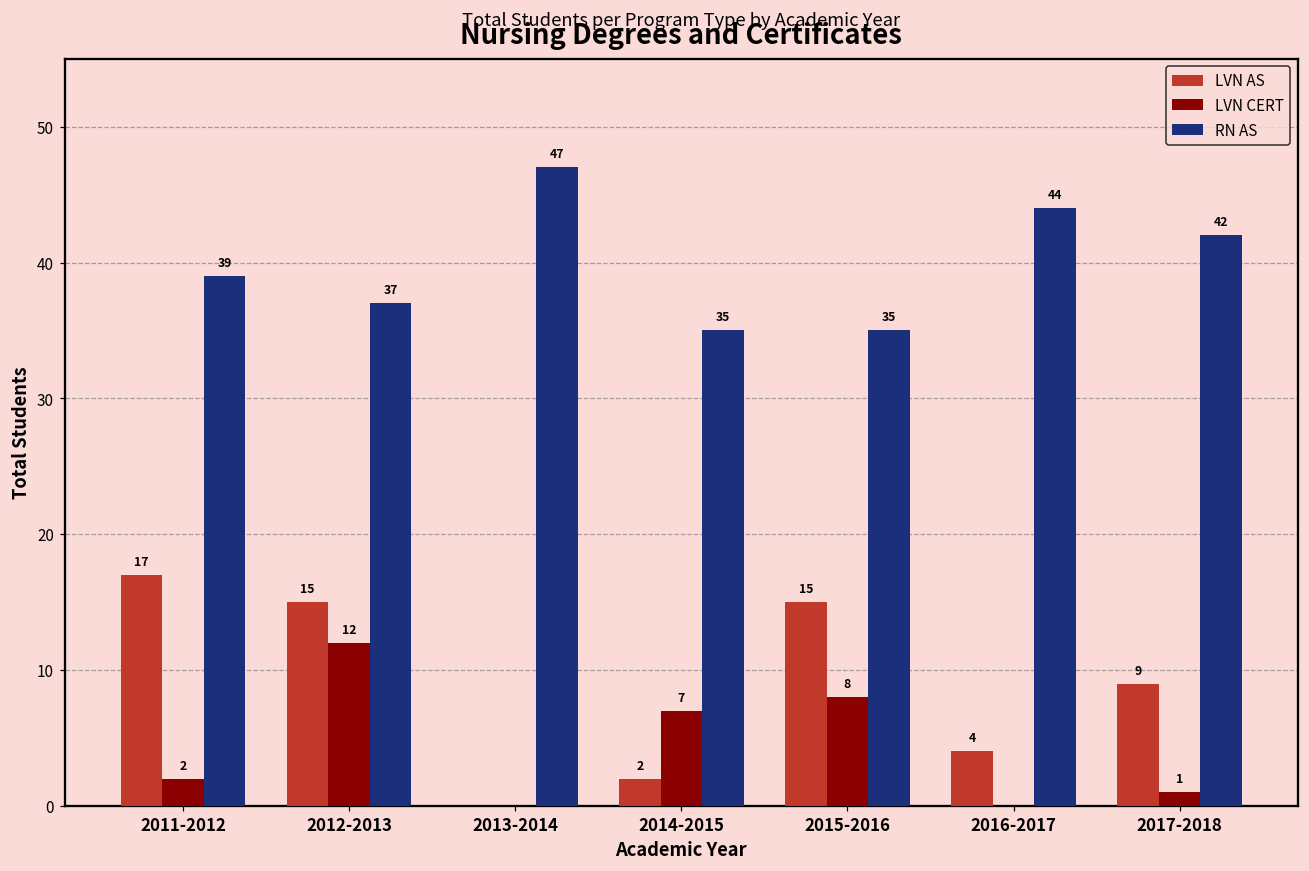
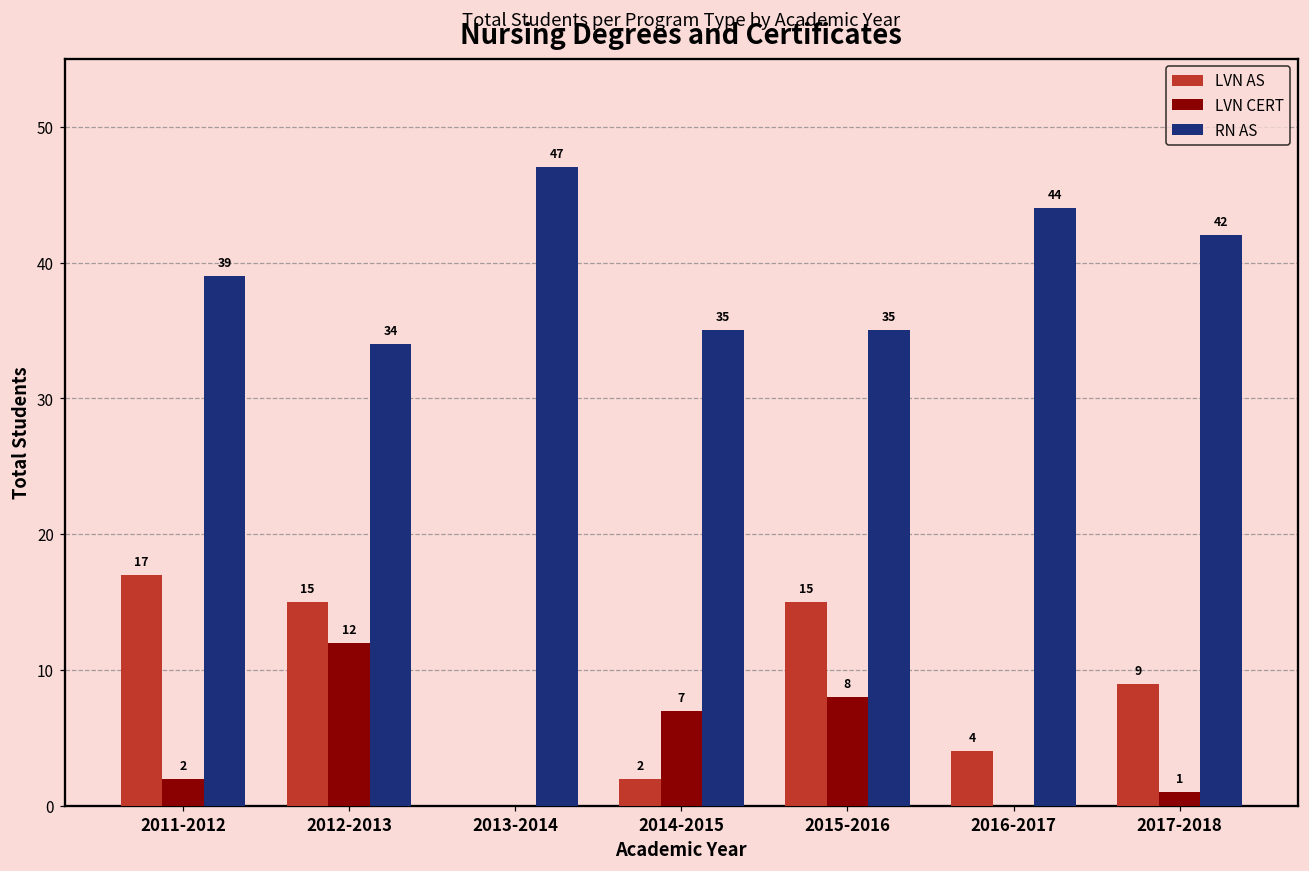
  {
    "LVN AS": {
      "2011-2012": 17,
      "2012-2013": 15,
      "2014-2015": 2,
      "2015-2016": 15,
      "2016-2017": 4,
      "2017-2018": 9
    },
    "LVN CERT": {
      "2011-2012": 2,
      "2012-2013": 12,
      "2014-2015": 7,
      "2015-2016": 8,
      "2017-2018": 1
    },
    "RN AS": {
      "2011-2012": 39,
-     "2012-2013": 37,
+     "2012-2013": 34,
      "2013-2014": 47,
      "2014-2015": 35,
      "2015-2016": 35,
      "2016-2017": 44,
      "2017-2018": 42
    }
  }
